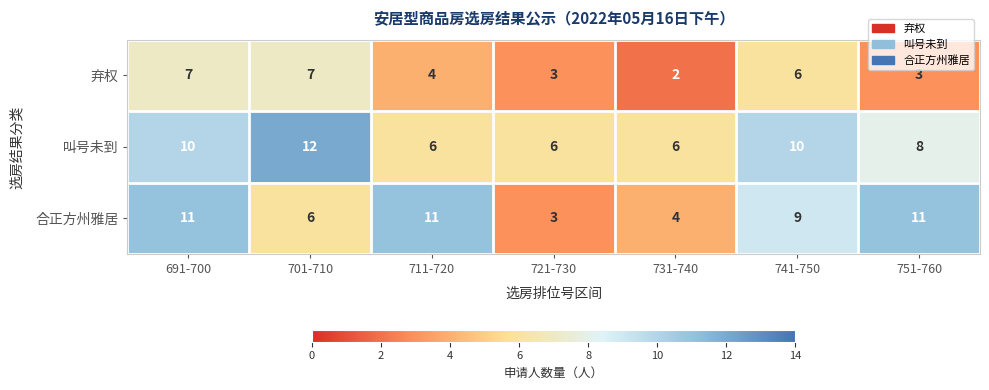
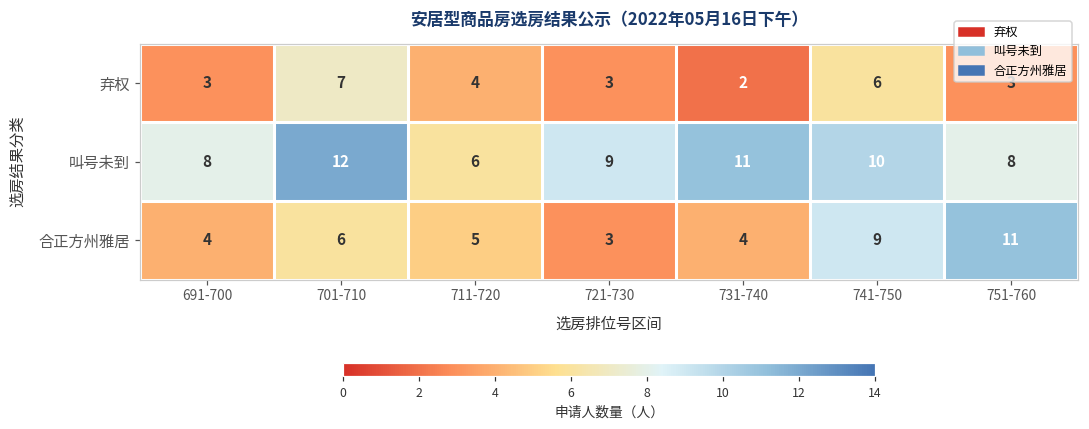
  {
    "弃权": {
-     "691-700": 7,
+     "691-700": 3,
      "701-710": 7,
      "711-720": 4,
      "721-730": 3,
      "731-740": 2,
      "741-750": 6
    },
    "叫号未到": {
-     "691-700": 10,
+     "691-700": 8,
      "701-710": 12,
      "711-720": 6,
-     "721-730": 6,
-     "731-740": 6,
+     "721-730": 9,
+     "731-740": 11,
      "741-750": 10,
      "751-760": 8
    },
    "合正方州雅居": {
-     "691-700": 11,
+     "691-700": 4,
      "701-710": 6,
-     "711-720": 11,
+     "711-720": 5,
      "721-730": 3,
      "731-740": 4,
      "741-750": 9,
      "751-760": 11
    }
  }
